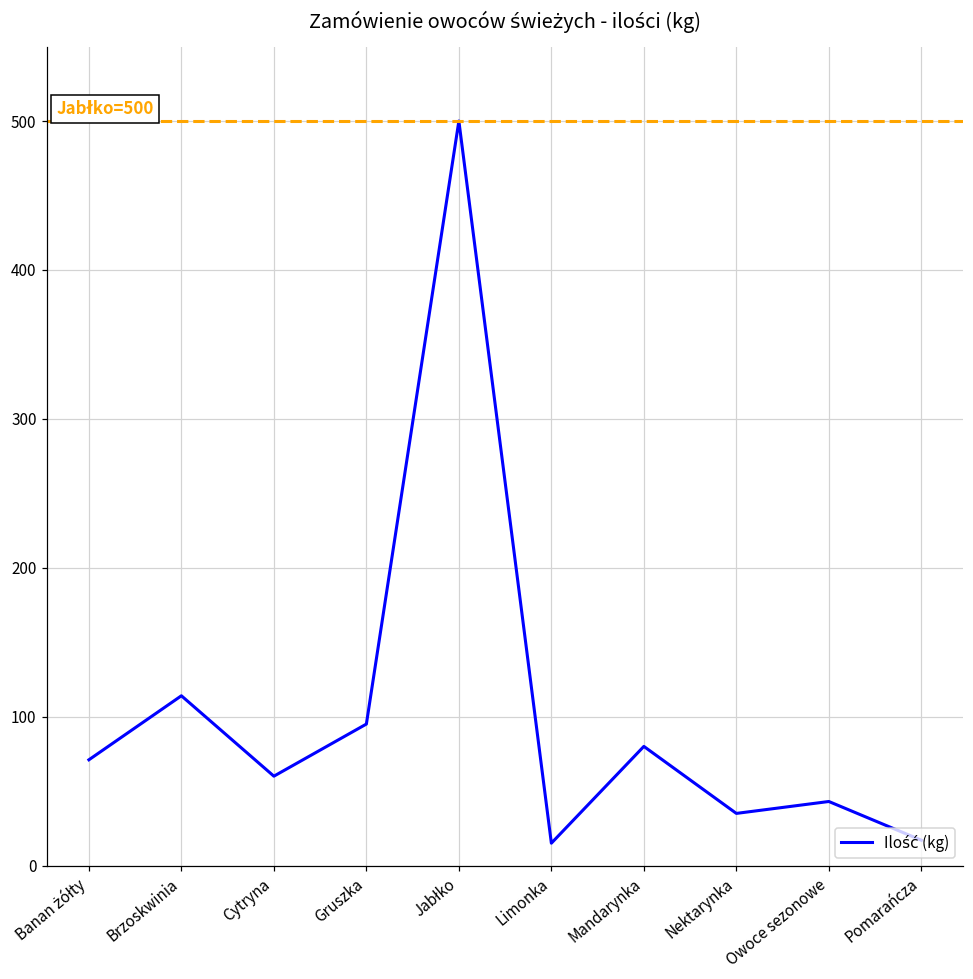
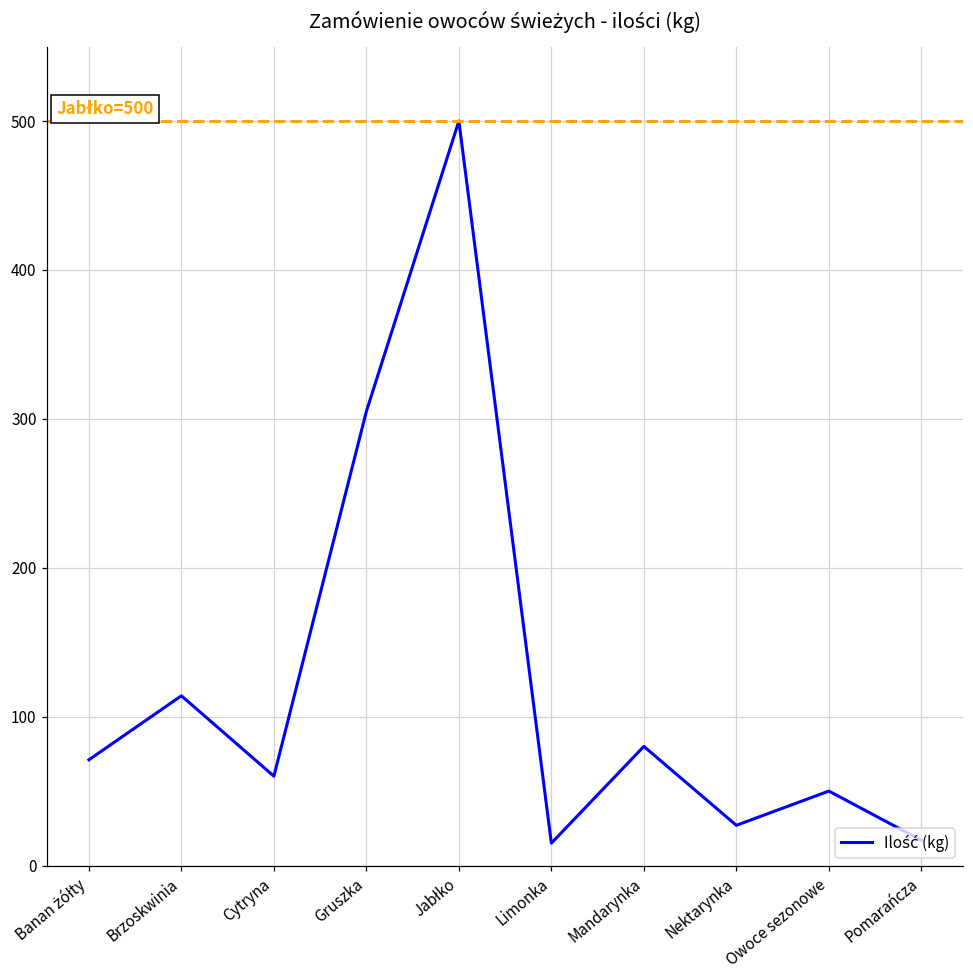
  {
    "Banan żółty": 71,
    "Brzoskwinia": 114,
    "Cytryna": 60,
-   "Gruszka": 95,
+   "Gruszka": 305,
    "Jabłko": 500,
    "Limonka": 15,
    "Mandarynka": 80,
-   "Nektarynka": 35,
-   "Owoce sezonowe": 43
+   "Nektarynka": 27,
+   "Owoce sezonowe": 50
  }
